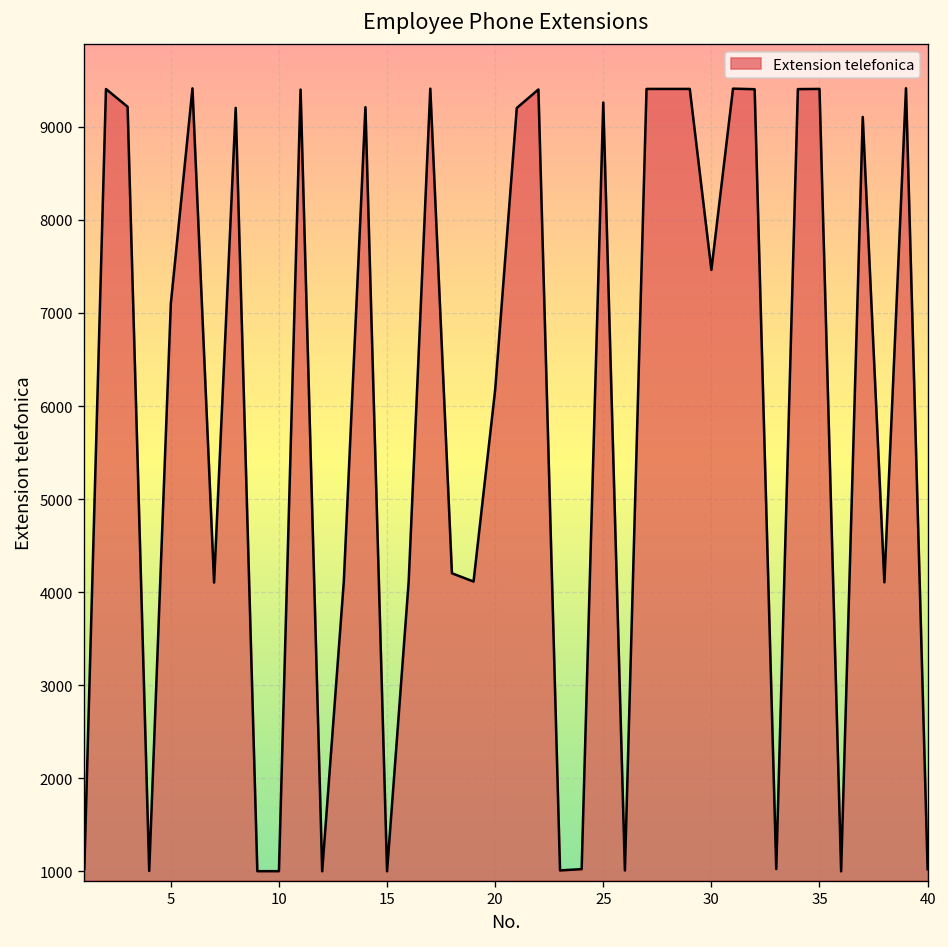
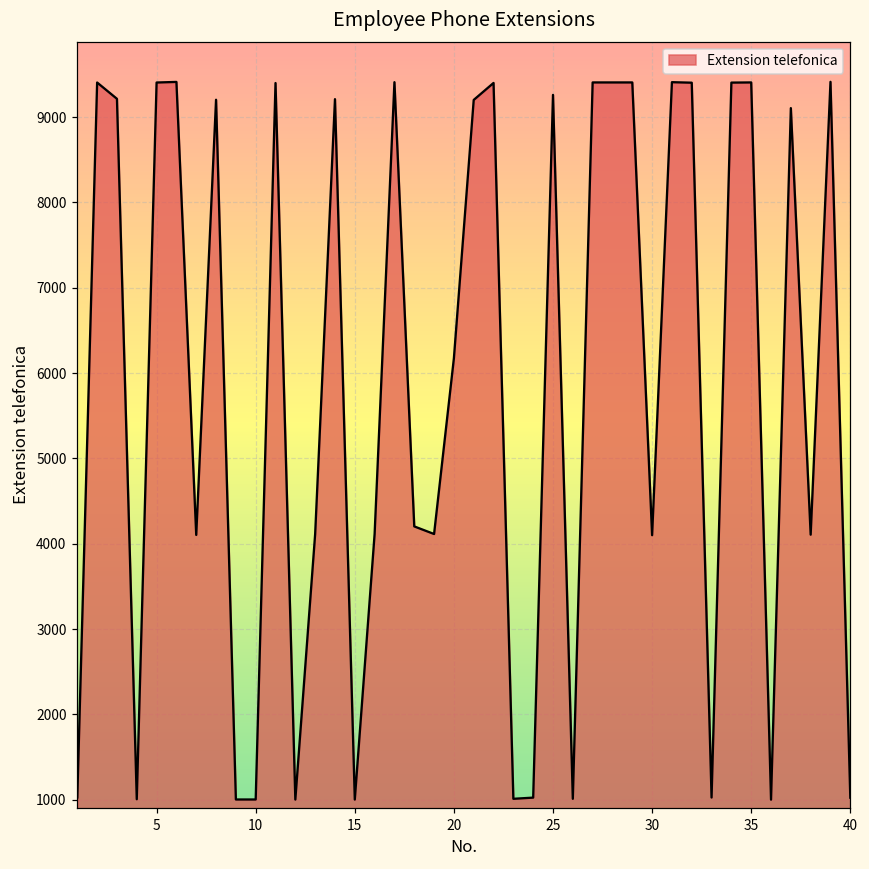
  {
-   "5": 7100,
+   "5": 9400,
    "10": 1000,
    "15": 1000,
    "20": 6200,
    "25": 9300,
-   "30": 7500,
+   "30": 4100,
    "35": 9400,
    "40": 1000
  }
